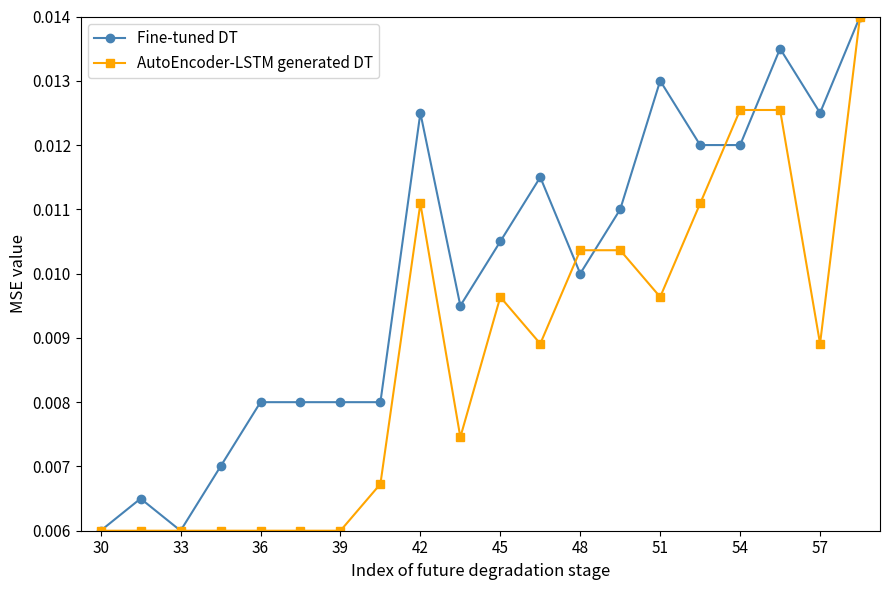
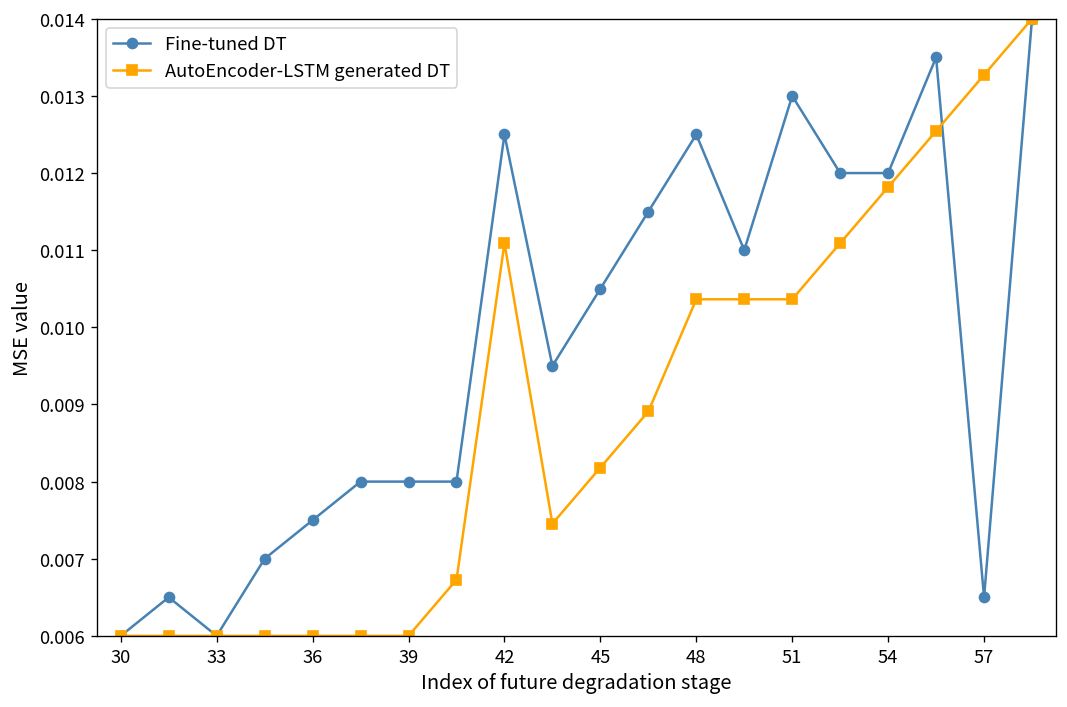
  {
    "Fine-tuned DT": {
-     "36": 0.0080,
+     "36": 0.0075,
      "39": 0.0080,
      "42": 0.0125,
      "45": 0.0105,
-     "48": 0.0100,
+     "48": 0.0125,
      "51": 0.0130,
      "54": 0.0120,
-     "57": 0.0125
+     "57": 0.0065
    },
    "AutoEncoder-LSTM generated DT": {
      "36": 0.0060,
      "39": 0.0060,
      "42": 0.0111,
-     "45": 0.0096,
+     "45": 0.0082,
      "48": 0.0104,
-     "51": 0.0096,
-     "54": 0.0125,
-     "57": 0.0089
+     "51": 0.0104,
+     "54": 0.0118,
+     "57": 0.0133
    }
  }
